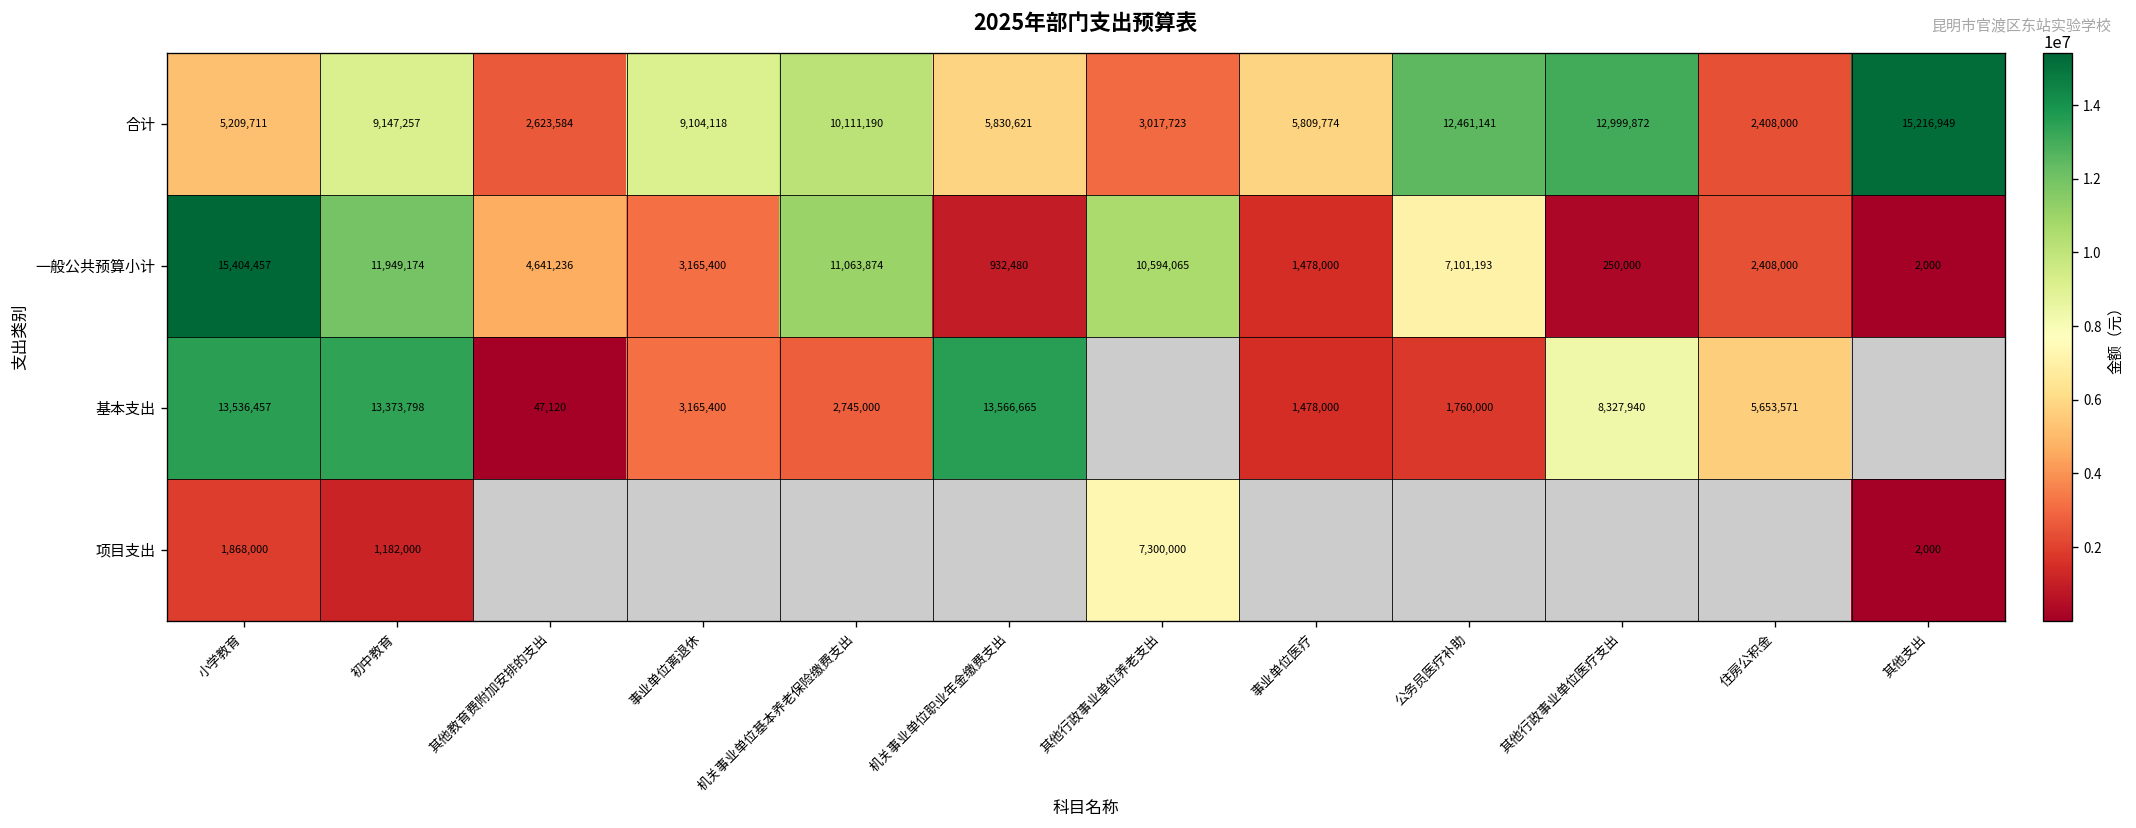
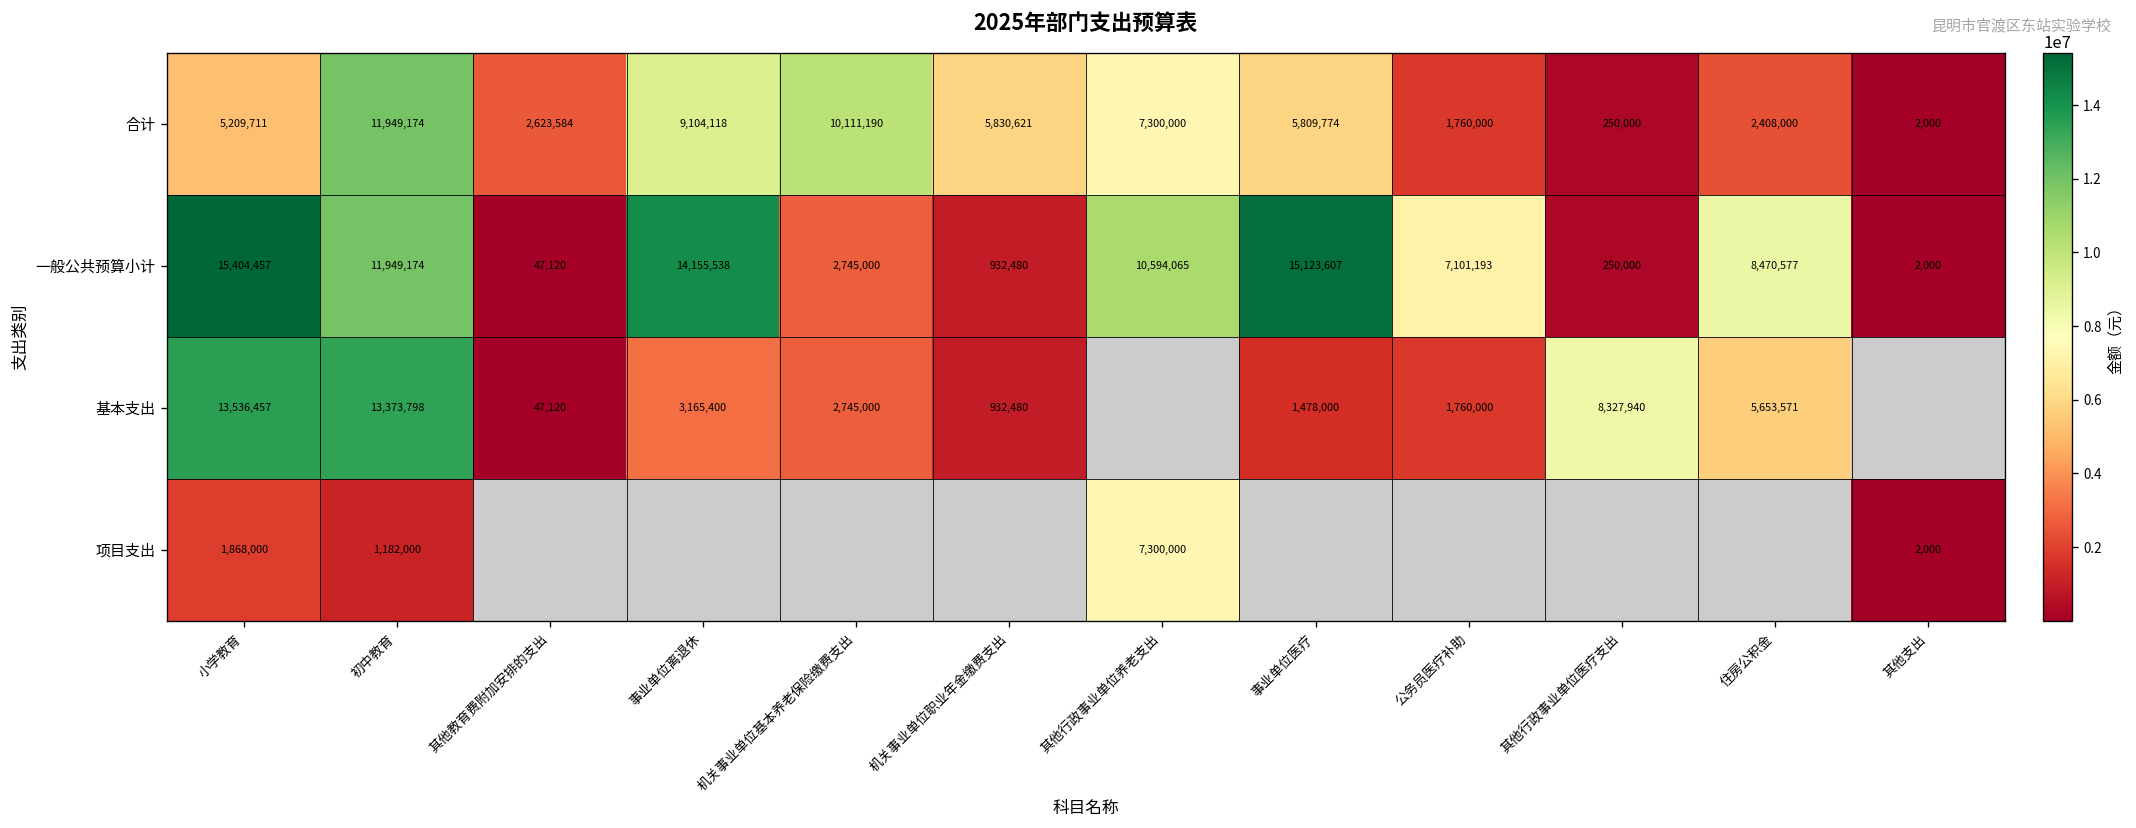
  {
    "合计": {
      "小学教育": "5,209,711",
-     "初中教育": "9,147,257",
+     "初中教育": "11,949,174",
      "其他教育费附加安排的支出": "2,623,584",
      "事业单位离退休": "9,104,118",
      "机关事业单位基本养老保险缴费支出": "10,111,190",
      "机关事业单位职业年金缴费支出": "5,830,621",
-     "其他行政事业单位养老支出": "3,017,723",
+     "其他行政事业单位养老支出": "7,300,000",
      "事业单位医疗": "5,809,774",
-     "公务员医疗补助": "12,461,141",
-     "其他行政事业单位医疗支出": "12,999,872",
+     "公务员医疗补助": "1,760,000",
+     "其他行政事业单位医疗支出": "250,000",
      "住房公积金": "2,408,000",
-     "其他支出": "15,216,949"
+     "其他支出": "2,000"
    },
    "一般公共预算小计": {
      "小学教育": "15,404,457",
      "初中教育": "11,949,174",
-     "其他教育费附加安排的支出": "4,641,236",
-     "事业单位离退休": "3,165,400",
-     "机关事业单位基本养老保险缴费支出": "11,063,874",
+     "其他教育费附加安排的支出": "47,120",
+     "事业单位离退休": "14,155,538",
+     "机关事业单位基本养老保险缴费支出": "2,745,000",
      "机关事业单位职业年金缴费支出": "932,480",
      "其他行政事业单位养老支出": "10,594,065",
-     "事业单位医疗": "1,478,000",
+     "事业单位医疗": "15,123,607",
      "公务员医疗补助": "7,101,193",
      "其他行政事业单位医疗支出": "250,000",
-     "住房公积金": "2,408,000",
+     "住房公积金": "8,470,577",
      "其他支出": "2,000"
    },
    "基本支出": {
      "小学教育": "13,536,457",
      "初中教育": "13,373,798",
      "其他教育费附加安排的支出": "47,120",
      "事业单位离退休": "3,165,400",
      "机关事业单位基本养老保险缴费支出": "2,745,000",
-     "机关事业单位职业年金缴费支出": "13,566,665",
+     "机关事业单位职业年金缴费支出": "932,480",
      "事业单位医疗": "1,478,000",
      "公务员医疗补助": "1,760,000",
      "其他行政事业单位医疗支出": "8,327,940",
      "住房公积金": "5,653,571"
    },
    "项目支出": {
      "小学教育": "1,868,000",
      "初中教育": "1,182,000",
      "其他行政事业单位养老支出": "7,300,000",
      "其他支出": "2,000"
    }
  }
